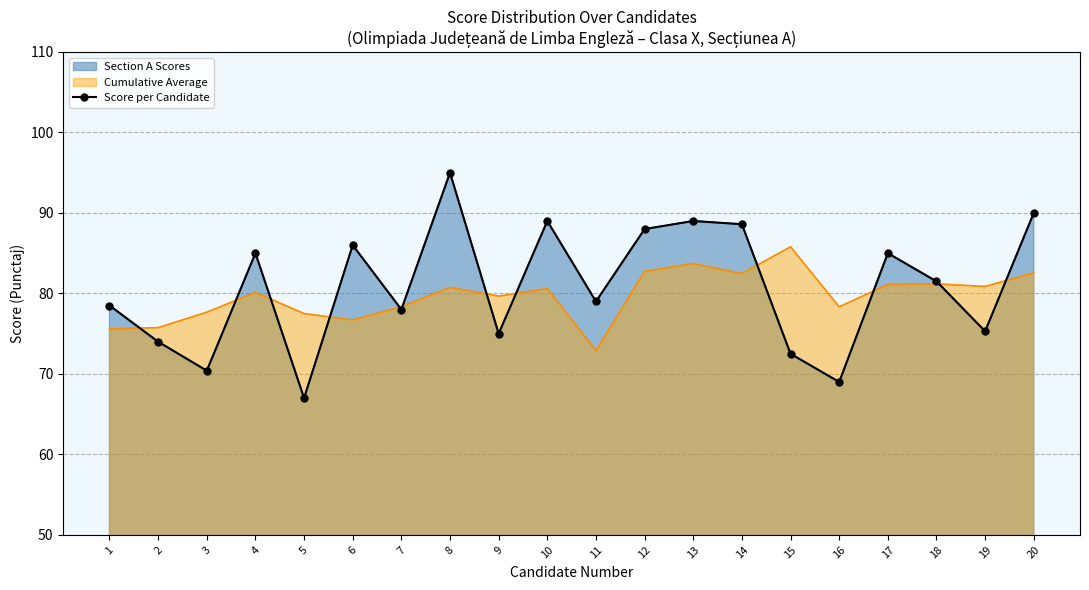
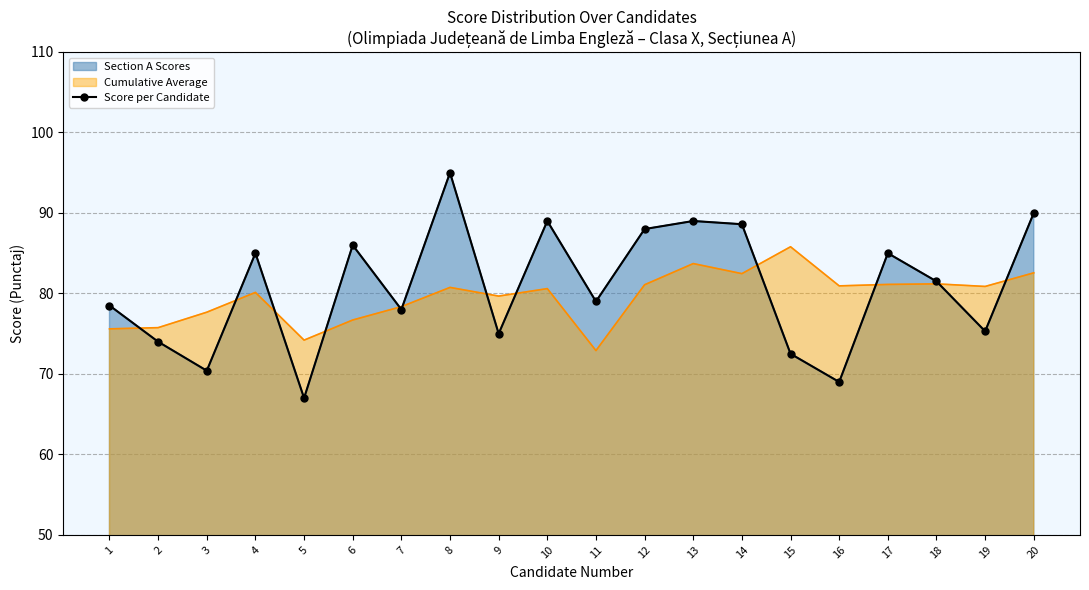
  {
    "Section A Scores": {
      "1": 79,
      "2": 74,
      "3": 70,
      "4": 85,
      "5": 67,
      "6": 86,
      "7": 78,
      "8": 95,
      "9": 75,
      "10": 89,
      "11": 79,
      "12": 88,
      "13": 89,
      "14": 89,
      "15": 73,
      "16": 69,
      "17": 85,
      "19": 75,
      "20": 90
    },
    "Cumulative Average": {
      "1": 76,
      "2": 76,
      "3": 78,
      "4": 80,
-     "5": 78,
+     "5": 74,
      "6": 77,
      "7": 78,
      "8": 81,
      "9": 80,
      "10": 81,
      "11": 73,
-     "12": 83,
+     "12": 81,
      "13": 84,
      "14": 82,
      "15": 86,
-     "16": 78,
+     "16": 81,
      "17": 81,
      "19": 81,
      "20": 83
    }
  }
